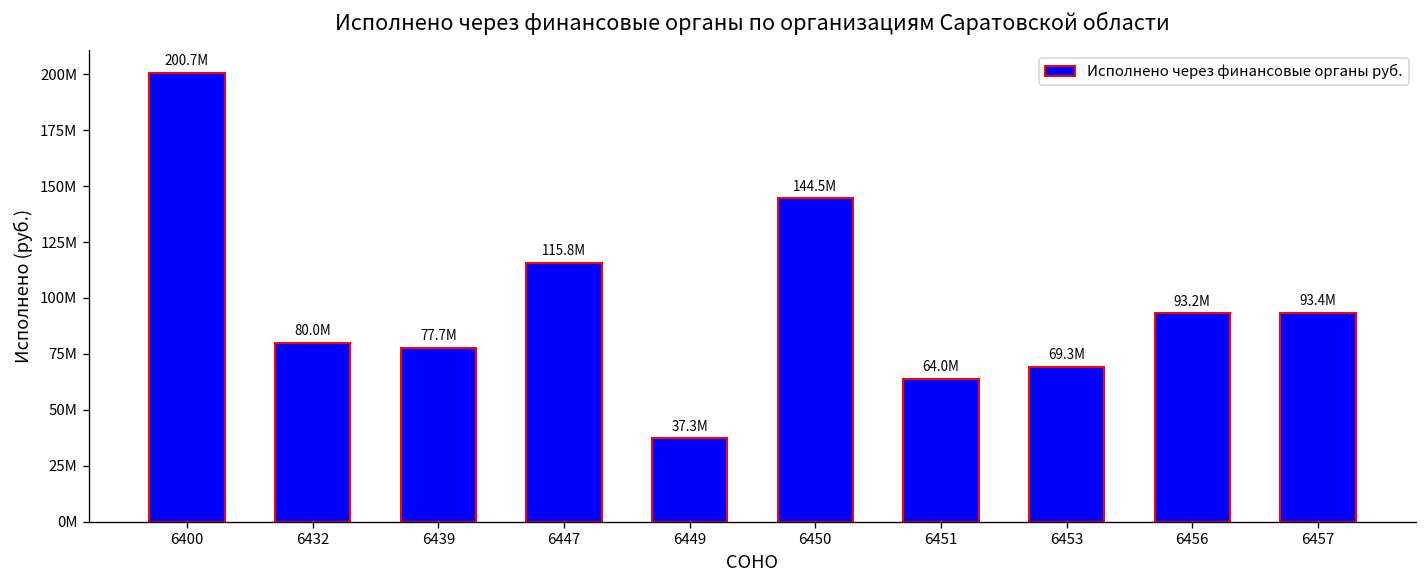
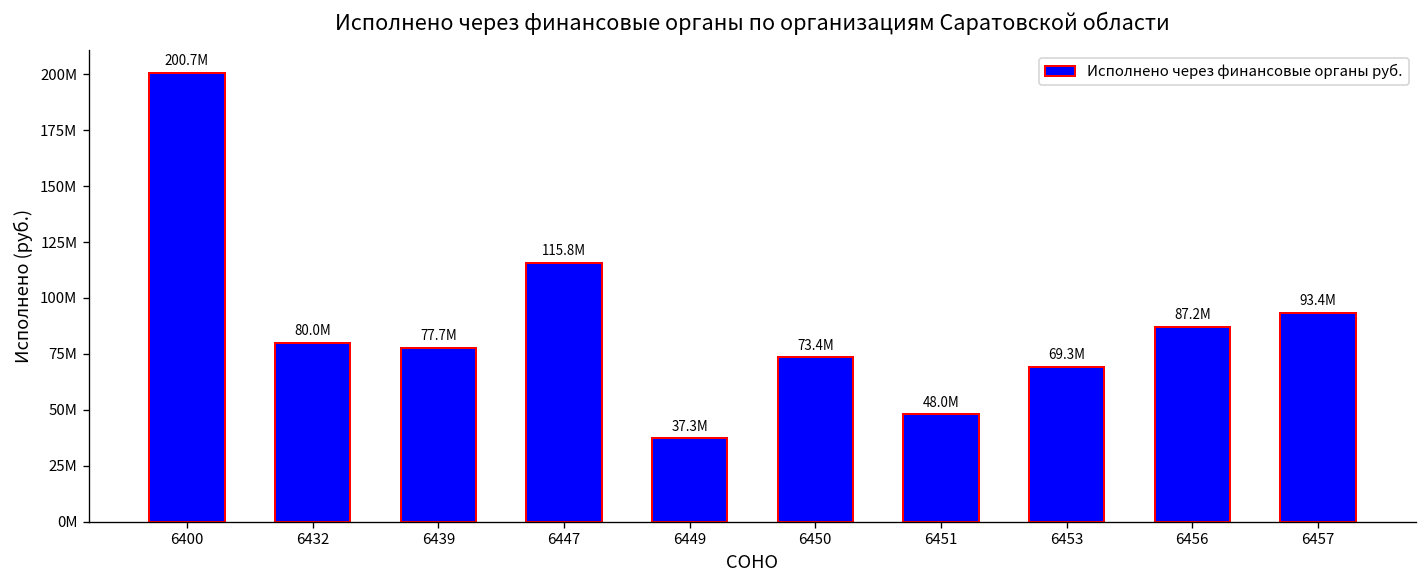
  {
    "6400": "200.7M",
    "6432": "80.0M",
    "6439": "77.7M",
    "6447": "115.8M",
    "6449": "37.3M",
-   "6450": "144.5M",
-   "6451": "64.0M",
+   "6450": "73.4M",
+   "6451": "48.0M",
    "6453": "69.3M",
-   "6456": "93.2M",
+   "6456": "87.2M",
    "6457": "93.4M"
  }
